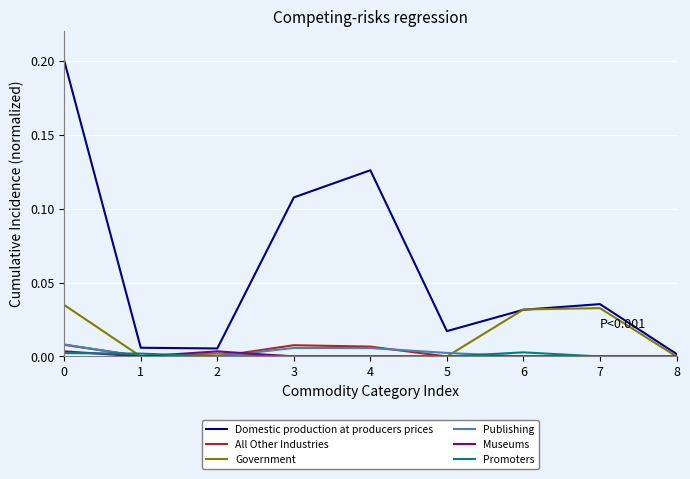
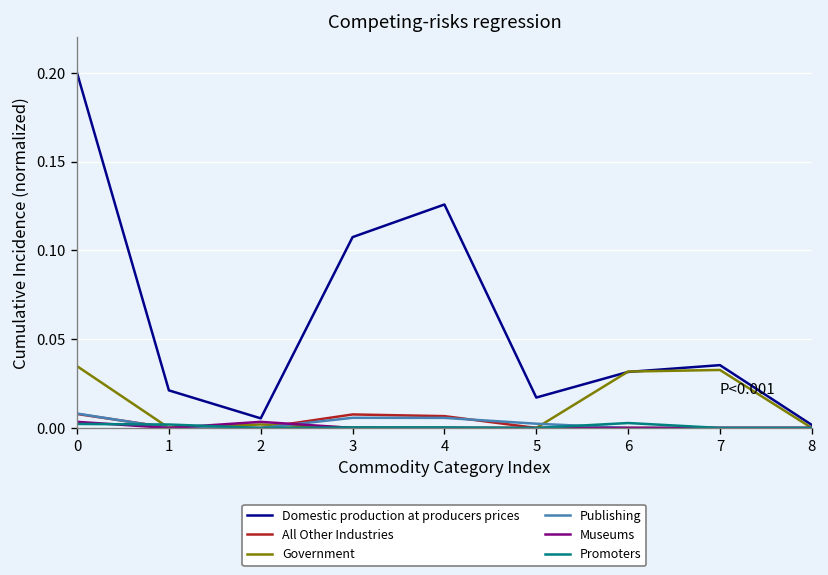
  {
    "Domestic production at producers prices": {
      "0": 0.200,
-     "1": 0.006,
+     "1": 0.021,
      "2": 0.005,
      "3": 0.108,
      "4": 0.126,
      "5": 0.017,
      "7": 0.035
    },
    "All Other Industries": {
      "3": 0.008
    },
    "Government": {
      "0": 0.035
    },
    "Publishing": {
      "3": 0.006,
      "5": 0.002
    },
    "Promoters": {
      "6": 0.003
    }
  }
